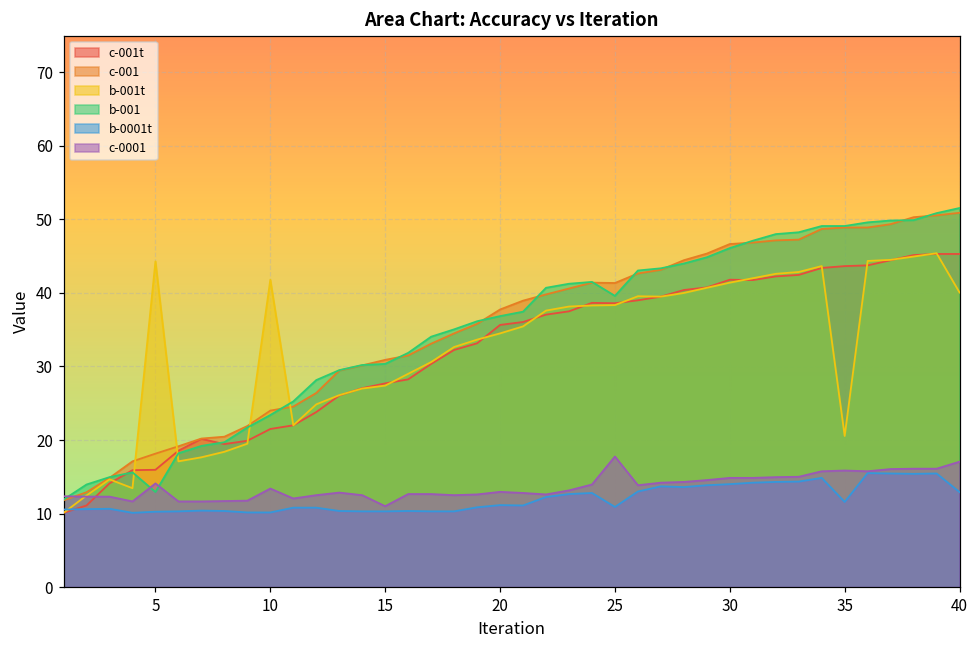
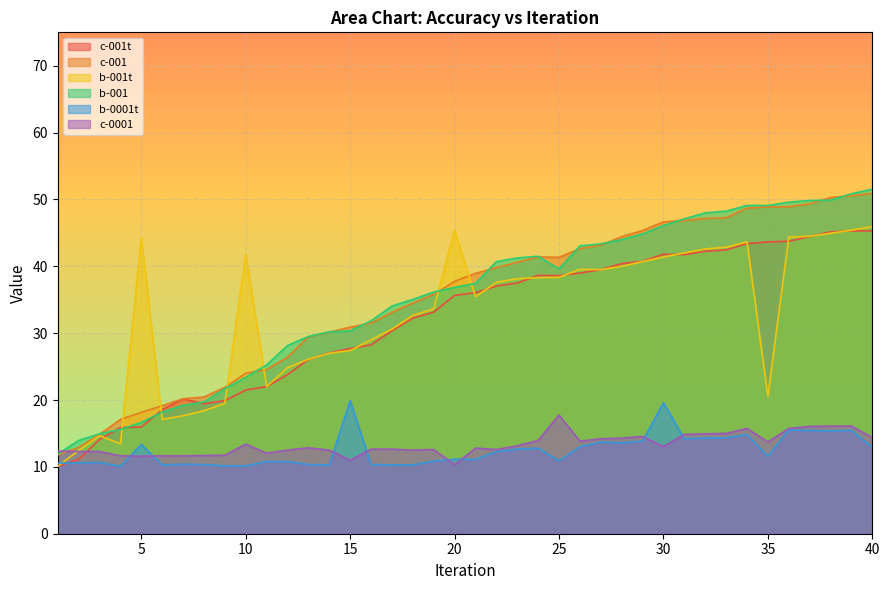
  {
    "b-001t": {
      "5": 44,
      "10": 42,
-     "20": 35,
+     "20": 45,
      "30": 41,
      "35": 21,
-     "40": 40
+     "40": 46
    },
    "b-001": {
-     "5": 13,
+     "5": 17,
      "10": 23,
      "15": 30,
      "20": 37,
      "25": 40,
      "30": 46,
      "40": 52
    },
    "b-0001t": {
-     "5": 10,
+     "5": 13,
      "10": 10,
-     "15": 10,
+     "15": 20,
      "20": 11,
      "25": 11,
-     "30": 14,
+     "30": 20,
      "35": 12,
      "40": 13
    },
    "c-0001": {
-     "5": 14,
+     "5": 12,
      "10": 13,
      "15": 11,
-     "20": 13,
+     "20": 10,
      "25": 18,
-     "30": 15,
-     "35": 16,
-     "40": 17
+     "30": 13,
+     "35": 14,
+     "40": 14
    }
  }
